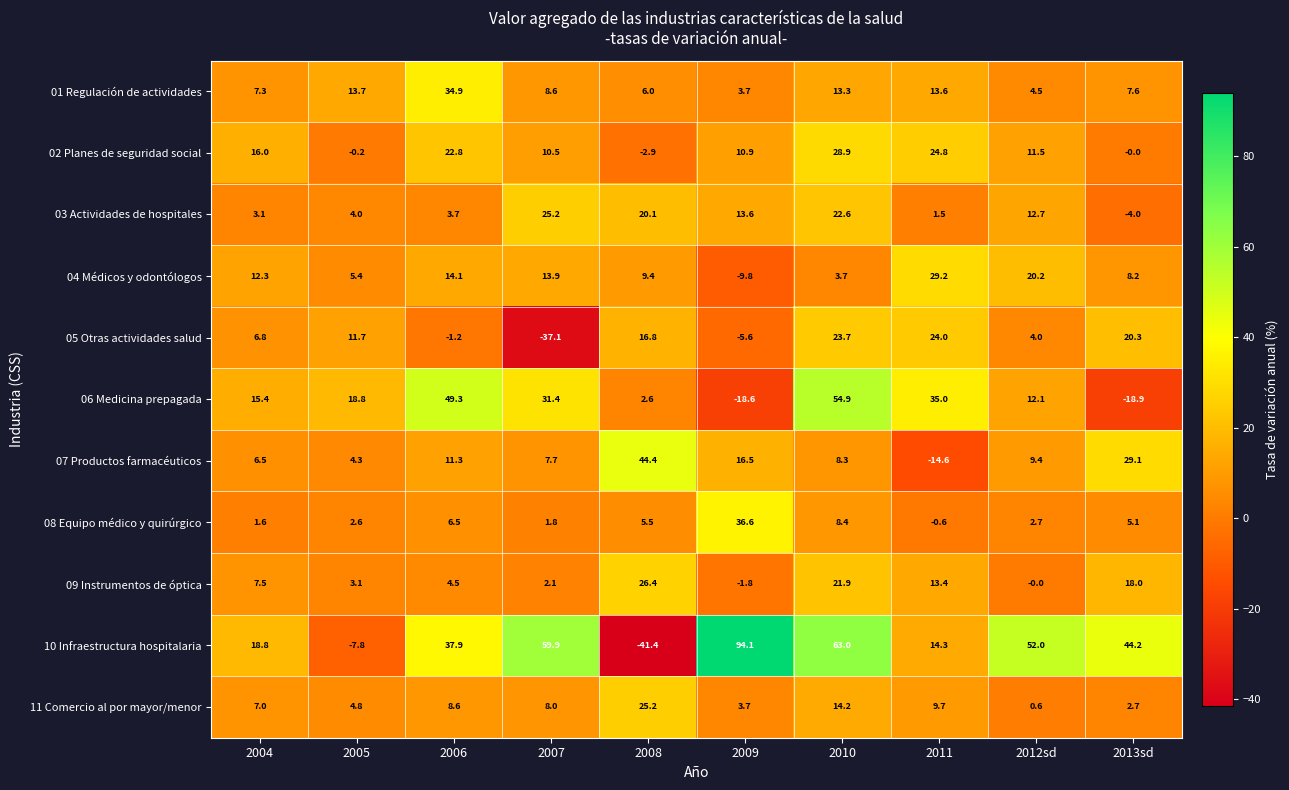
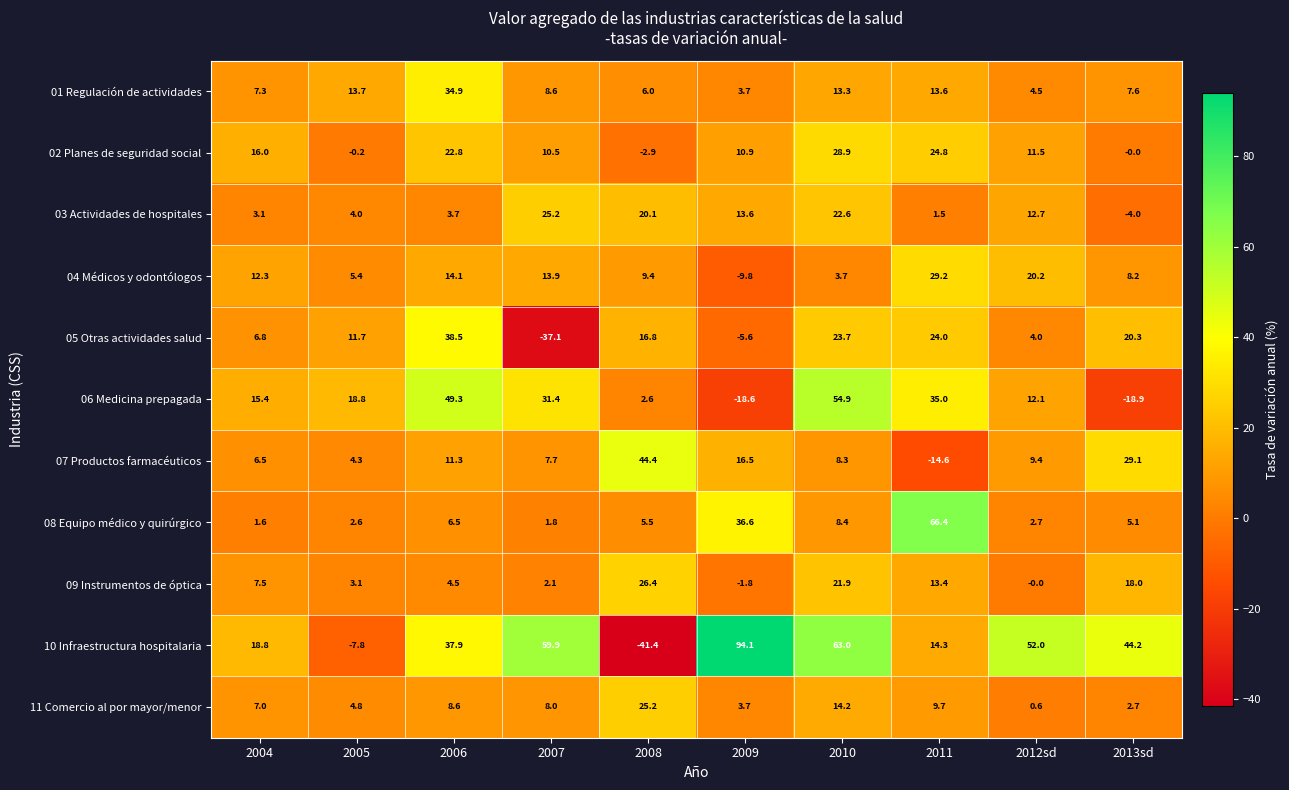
  {
    "01 Regulación de actividades": {
      "2004": 7.3,
      "2005": 13.7,
      "2006": 34.9,
      "2007": 8.6,
      "2008": 6.0,
      "2009": 3.7,
      "2010": 13.3,
      "2011": 13.6,
      "2012sd": 4.5,
      "2013sd": 7.6
    },
    "02 Planes de seguridad social": {
      "2004": 16.0,
      "2005": -0.2,
      "2006": 22.8,
      "2007": 10.5,
      "2008": -2.9,
      "2009": 10.9,
      "2010": 28.9,
      "2011": 24.8,
      "2012sd": 11.5,
      "2013sd": -0.0
    },
    "03 Actividades de hospitales": {
      "2004": 3.1,
      "2005": 4.0,
      "2006": 3.7,
      "2007": 25.2,
      "2008": 20.1,
      "2009": 13.6,
      "2010": 22.6,
      "2011": 1.5,
      "2012sd": 12.7,
      "2013sd": -4.0
    },
    "04 Médicos y odontólogos": {
      "2004": 12.3,
      "2005": 5.4,
      "2006": 14.1,
      "2007": 13.9,
      "2008": 9.4,
      "2009": -9.8,
      "2010": 3.7,
      "2011": 29.2,
      "2012sd": 20.2,
      "2013sd": 8.2
    },
    "05 Otras actividades salud": {
      "2004": 6.8,
      "2005": 11.7,
-     "2006": -1.2,
+     "2006": 38.5,
      "2007": -37.1,
      "2008": 16.8,
      "2009": -5.6,
      "2010": 23.7,
      "2011": 24.0,
      "2012sd": 4.0,
      "2013sd": 20.3
    },
    "06 Medicina prepagada": {
      "2004": 15.4,
      "2005": 18.8,
      "2006": 49.3,
      "2007": 31.4,
      "2008": 2.6,
      "2009": -18.6,
      "2010": 54.9,
      "2011": 35.0,
      "2012sd": 12.1,
      "2013sd": -18.9
    },
    "07 Productos farmacéuticos": {
      "2004": 6.5,
      "2005": 4.3,
      "2006": 11.3,
      "2007": 7.7,
      "2008": 44.4,
      "2009": 16.5,
      "2010": 8.3,
      "2011": -14.6,
      "2012sd": 9.4,
      "2013sd": 29.1
    },
    "08 Equipo médico y quirúrgico": {
      "2004": 1.6,
      "2005": 2.6,
      "2006": 6.5,
      "2007": 1.8,
      "2008": 5.5,
      "2009": 36.6,
      "2010": 8.4,
-     "2011": -0.6,
+     "2011": 66.4,
      "2012sd": 2.7,
      "2013sd": 5.1
    },
    "09 Instrumentos de óptica": {
      "2004": 7.5,
      "2005": 3.1,
      "2006": 4.5,
      "2007": 2.1,
      "2008": 26.4,
      "2009": -1.8,
      "2010": 21.9,
      "2011": 13.4,
      "2012sd": -0.0,
      "2013sd": 18.0
    },
    "10 Infraestructura hospitalaria": {
      "2004": 18.8,
      "2005": -7.8,
      "2006": 37.9,
      "2007": 59.9,
      "2008": -41.4,
      "2009": 94.1,
      "2010": 63.0,
      "2011": 14.3,
      "2012sd": 52.0,
      "2013sd": 44.2
    },
    "11 Comercio al por mayor/menor": {
      "2004": 7.0,
      "2005": 4.8,
      "2006": 8.6,
      "2007": 8.0,
      "2008": 25.2,
      "2009": 3.7,
      "2010": 14.2,
      "2011": 9.7,
      "2012sd": 0.6,
      "2013sd": 2.7
    }
  }
